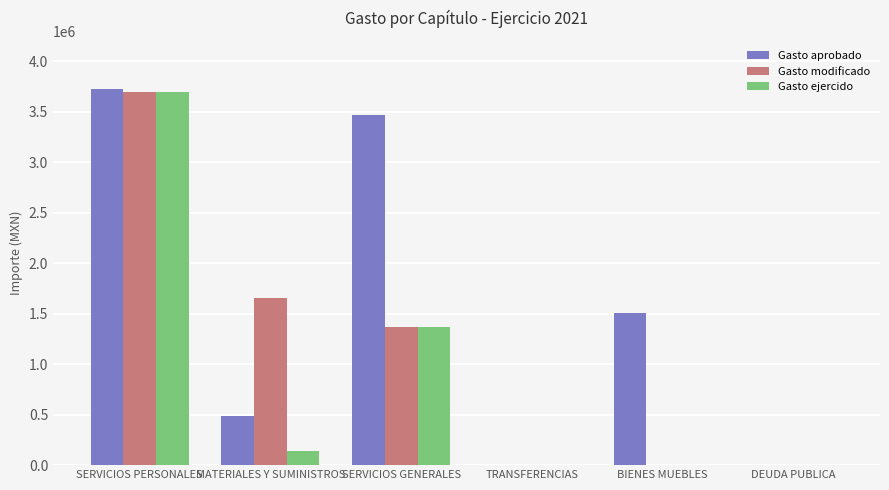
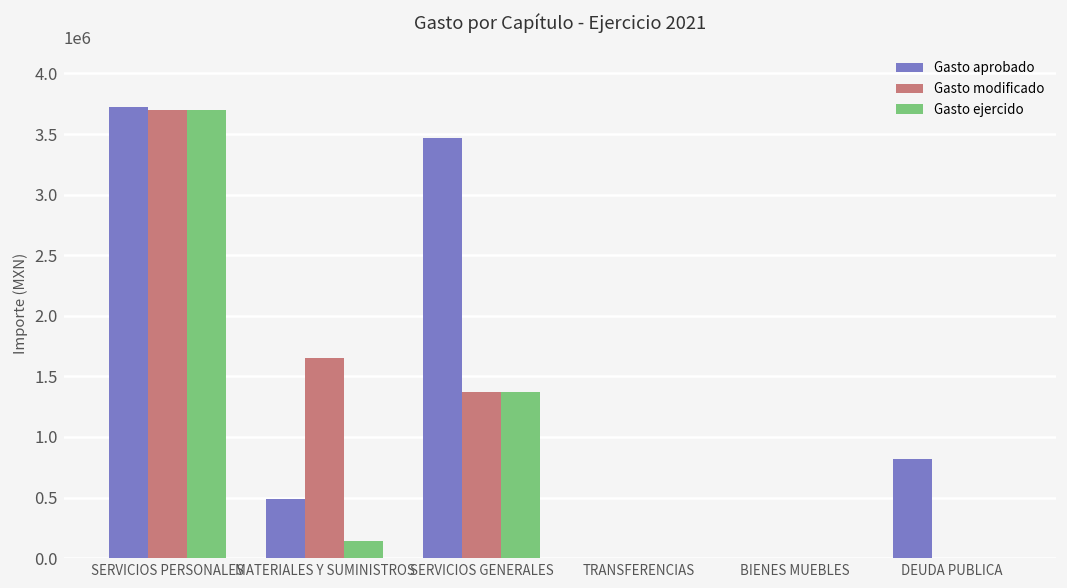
  {
    "Gasto aprobado": {
      "SERVICIOS PERSONALES": 3720000,
      "MATERIALES Y SUMINISTROS": 490000,
      "SERVICIOS GENERALES": 3460000,
      "TRANSFERENCIAS": 0,
-     "BIENES MUEBLES": 1500000,
-     "DEUDA PUBLICA": 0
+     "BIENES MUEBLES": 0,
+     "DEUDA PUBLICA": 810000
    },
    "Gasto modificado": {
      "SERVICIOS PERSONALES": 3700000,
      "MATERIALES Y SUMINISTROS": 1650000,
      "SERVICIOS GENERALES": 1370000,
      "TRANSFERENCIAS": 0,
      "BIENES MUEBLES": 0,
      "DEUDA PUBLICA": 0
    },
    "Gasto ejercido": {
      "SERVICIOS PERSONALES": 3700000,
      "MATERIALES Y SUMINISTROS": 140000,
      "SERVICIOS GENERALES": 1370000,
      "TRANSFERENCIAS": 0,
      "BIENES MUEBLES": 0,
      "DEUDA PUBLICA": 0
    }
  }
